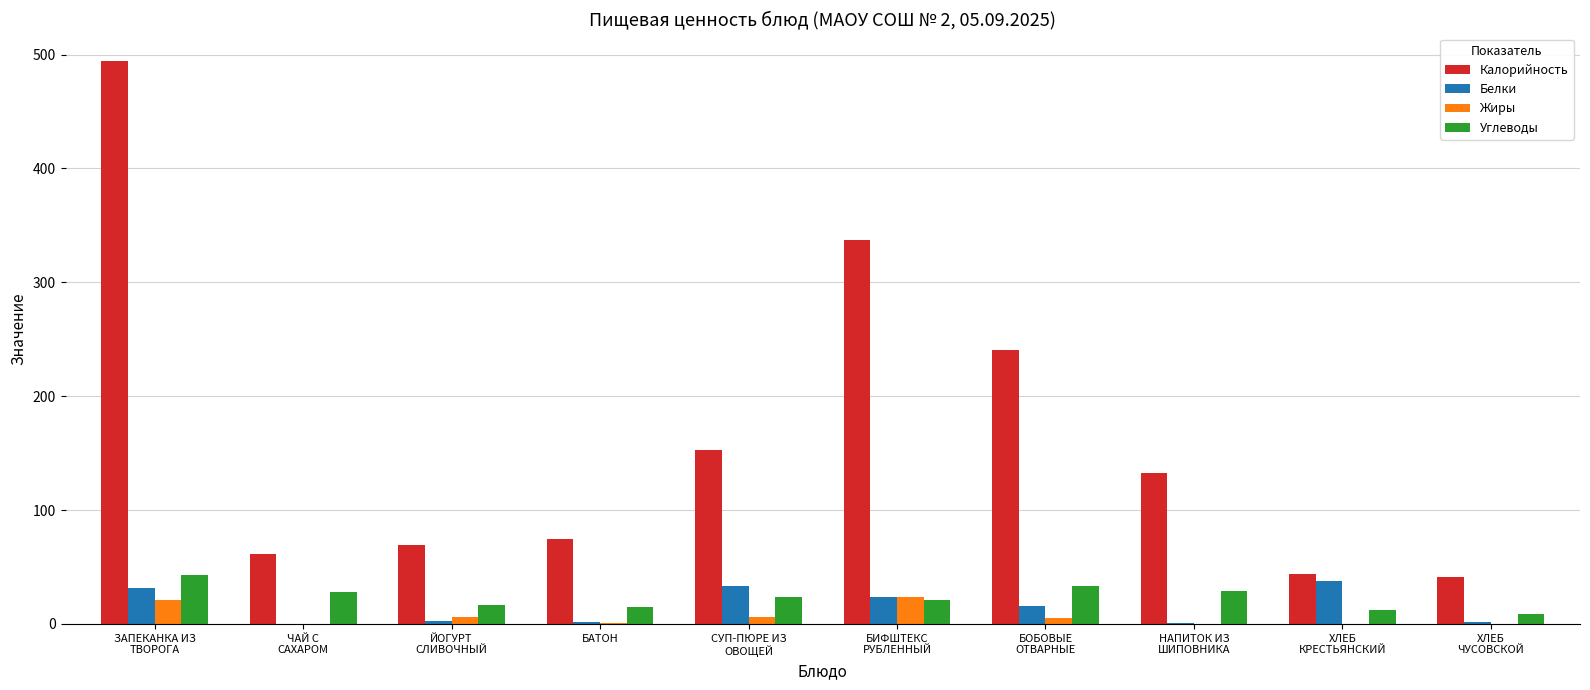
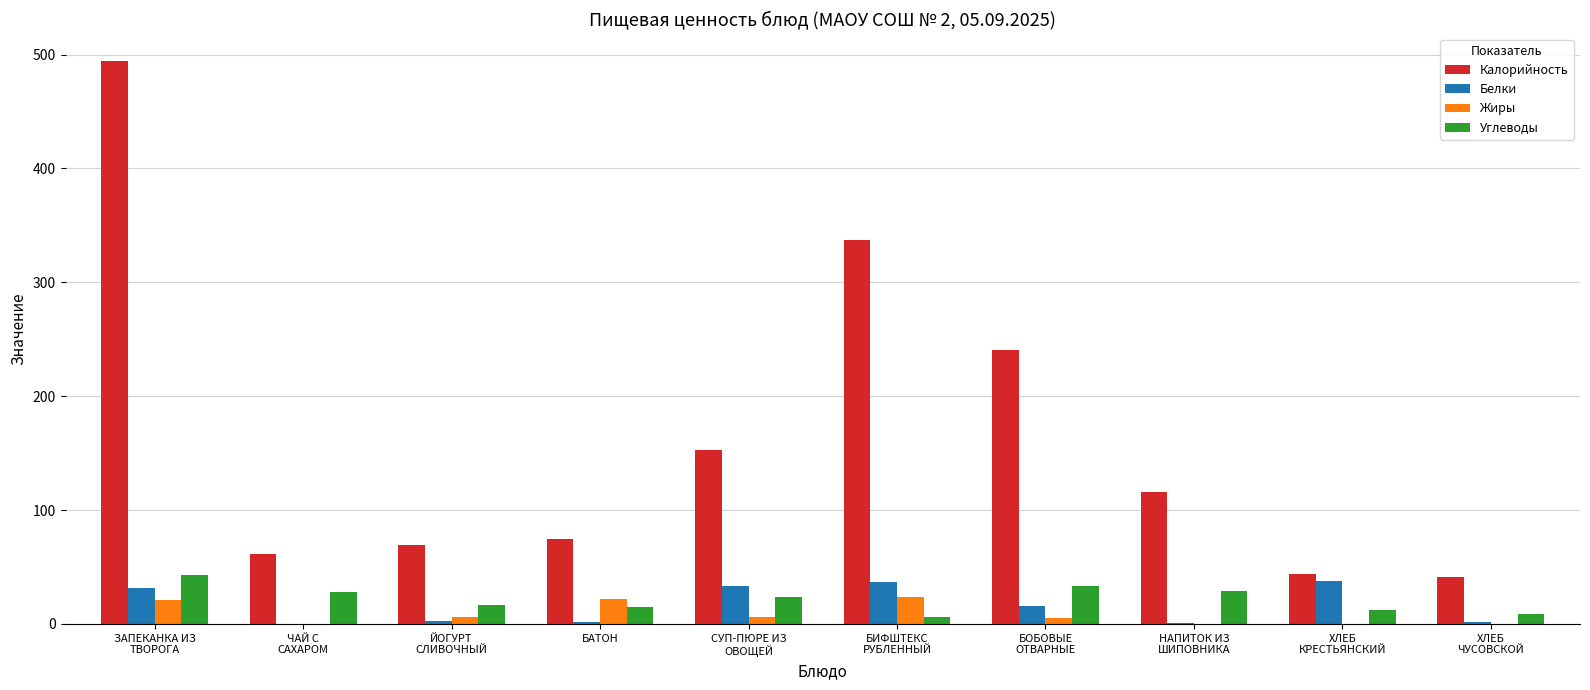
  {
    "Калорийность": {
      "ЗАПЕКАНКА ИЗ ТВОРОГА": 494,
      "ЧАЙ С САХАРОМ": 61,
      "ЙОГУРТ СЛИВОЧНЫЙ": 69,
      "БАТОН": 75,
      "СУП-ПЮРЕ ИЗ ОВОЩЕЙ": 153,
      "БИФШТЕКС РУБЛЕННЫЙ": 337,
      "БОБОВЫЕ ОТВАРНЫЕ": 241,
-     "НАПИТОК ИЗ ШИПОВНИКА": 133,
+     "НАПИТОК ИЗ ШИПОВНИКА": 116,
      "ХЛЕБ КРЕСТЬЯНСКИЙ": 44,
      "ХЛЕБ ЧУСОВСКОЙ": 41
    },
    "Белки": {
      "ЗАПЕКАНКА ИЗ ТВОРОГА": 32,
      "ЧАЙ С САХАРОМ": 0,
      "ЙОГУРТ СЛИВОЧНЫЙ": 3,
      "СУП-ПЮРЕ ИЗ ОВОЩЕЙ": 33,
-     "БИФШТЕКС РУБЛЕННЫЙ": 24,
+     "БИФШТЕКС РУБЛЕННЫЙ": 37,
      "БОБОВЫЕ ОТВАРНЫЕ": 16,
      "ХЛЕБ КРЕСТЬЯНСКИЙ": 38
    },
    "Жиры": {
      "ЗАПЕКАНКА ИЗ ТВОРОГА": 21,
      "ЧАЙ С САХАРОМ": 0,
      "ЙОГУРТ СЛИВОЧНЫЙ": 6,
-     "БАТОН": 1,
+     "БАТОН": 22,
      "СУП-ПЮРЕ ИЗ ОВОЩЕЙ": 6,
      "БИФШТЕКС РУБЛЕННЫЙ": 24,
      "БОБОВЫЕ ОТВАРНЫЕ": 5,
      "НАПИТОК ИЗ ШИПОВНИКА": 0,
      "ХЛЕБ КРЕСТЬЯНСКИЙ": 0,
      "ХЛЕБ ЧУСОВСКОЙ": 0
    },
    "Углеводы": {
      "ЗАПЕКАНКА ИЗ ТВОРОГА": 43,
      "ЧАЙ С САХАРОМ": 28,
      "ЙОГУРТ СЛИВОЧНЫЙ": 17,
      "БАТОН": 15,
      "СУП-ПЮРЕ ИЗ ОВОЩЕЙ": 24,
-     "БИФШТЕКС РУБЛЕННЫЙ": 21,
+     "БИФШТЕКС РУБЛЕННЫЙ": 6,
      "БОБОВЫЕ ОТВАРНЫЕ": 33,
      "НАПИТОК ИЗ ШИПОВНИКА": 29,
      "ХЛЕБ КРЕСТЬЯНСКИЙ": 12,
      "ХЛЕБ ЧУСОВСКОЙ": 9
    }
  }
